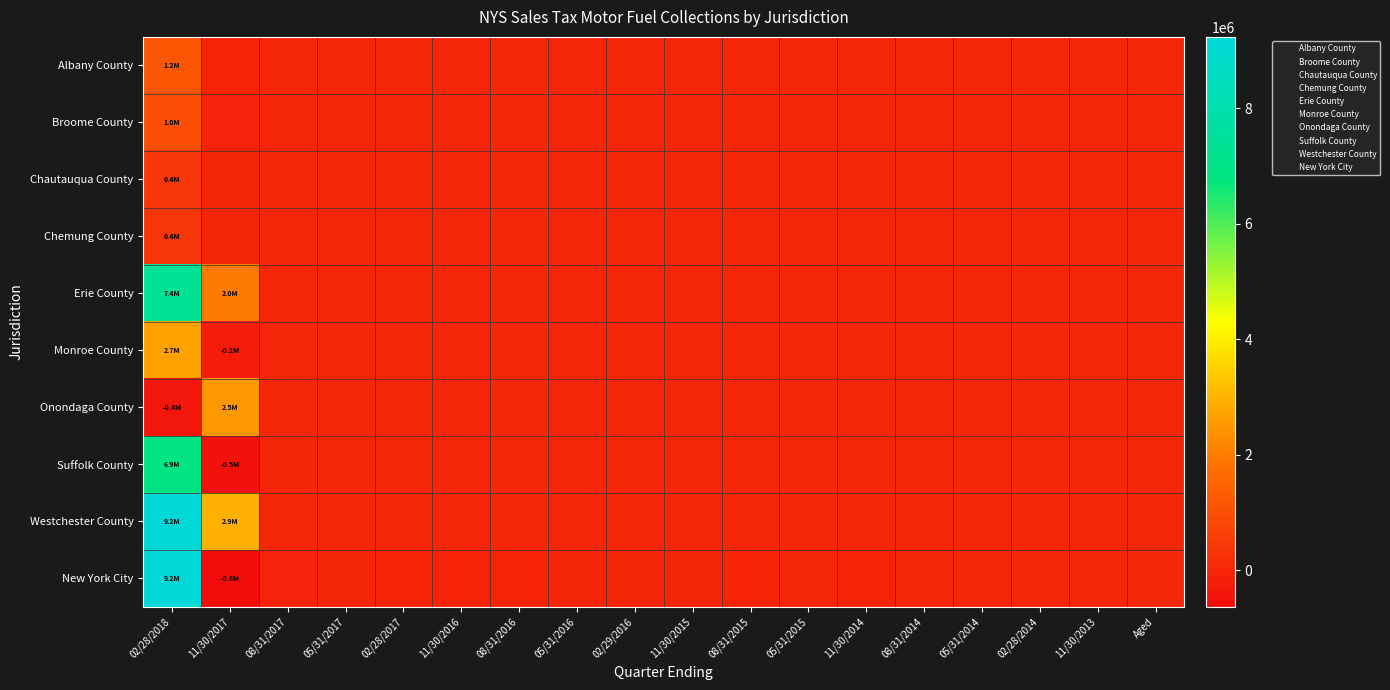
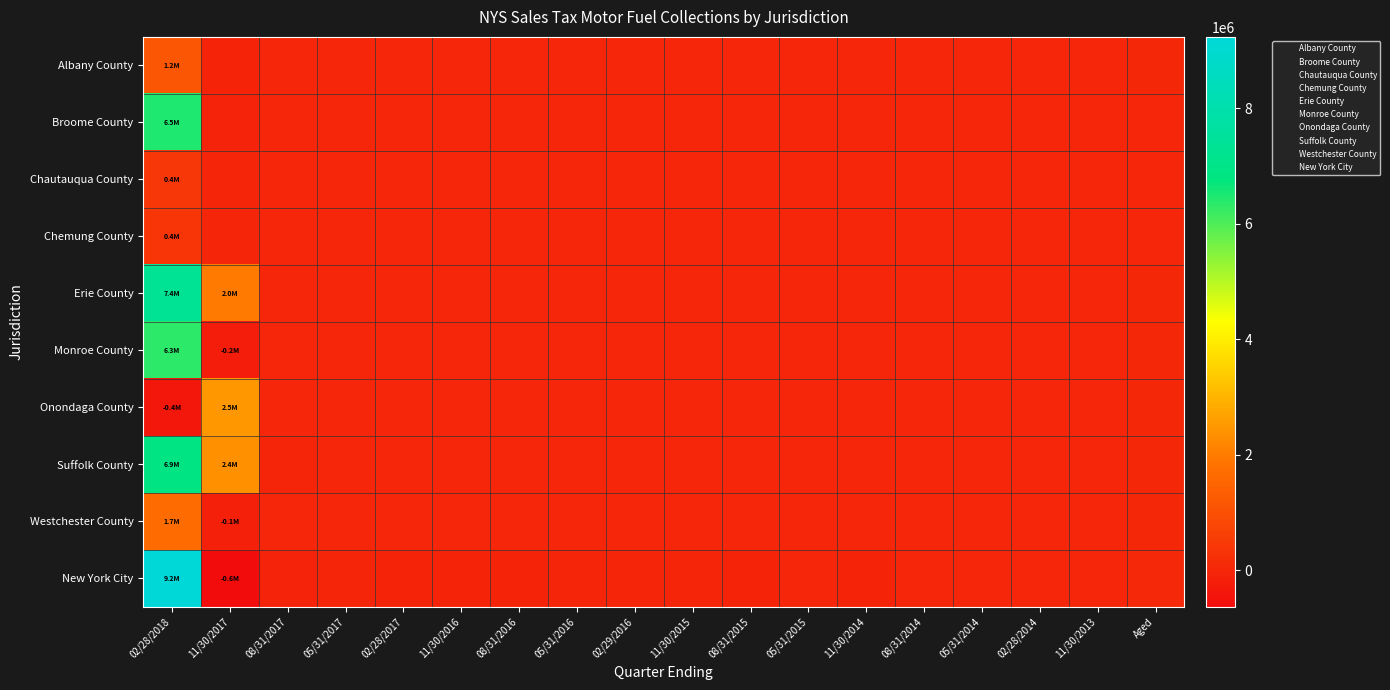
  {
    "Albany County": {
      "02/28/2018": "1.2M"
    },
    "Broome County": {
-     "02/28/2018": "1.0M"
+     "02/28/2018": "6.5M"
    },
    "Chautauqua County": {
      "02/28/2018": "0.4M"
    },
    "Chemung County": {
      "02/28/2018": "0.4M"
    },
    "Erie County": {
      "02/28/2018": "7.4M",
      "11/30/2017": "2.0M"
    },
    "Monroe County": {
-     "02/28/2018": "2.7M",
+     "02/28/2018": "6.3M",
      "11/30/2017": "-0.2M"
    },
    "Onondaga County": {
      "02/28/2018": "-0.4M",
      "11/30/2017": "2.5M"
    },
    "Suffolk County": {
      "02/28/2018": "6.9M",
-     "11/30/2017": "-0.5M"
+     "11/30/2017": "2.4M"
    },
    "Westchester County": {
-     "02/28/2018": "9.2M",
-     "11/30/2017": "2.9M"
+     "02/28/2018": "1.7M",
+     "11/30/2017": "-0.1M"
    },
    "New York City": {
      "02/28/2018": "9.2M",
      "11/30/2017": "-0.6M"
    }
  }
